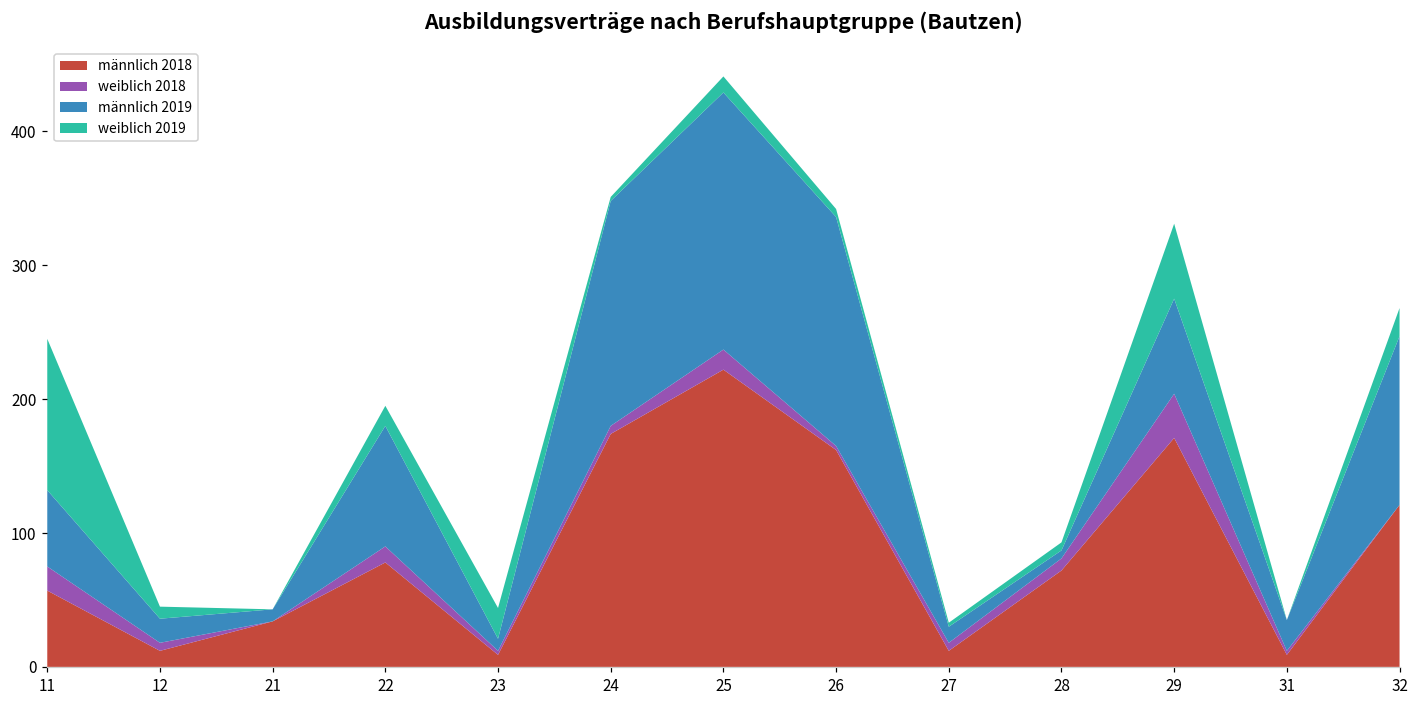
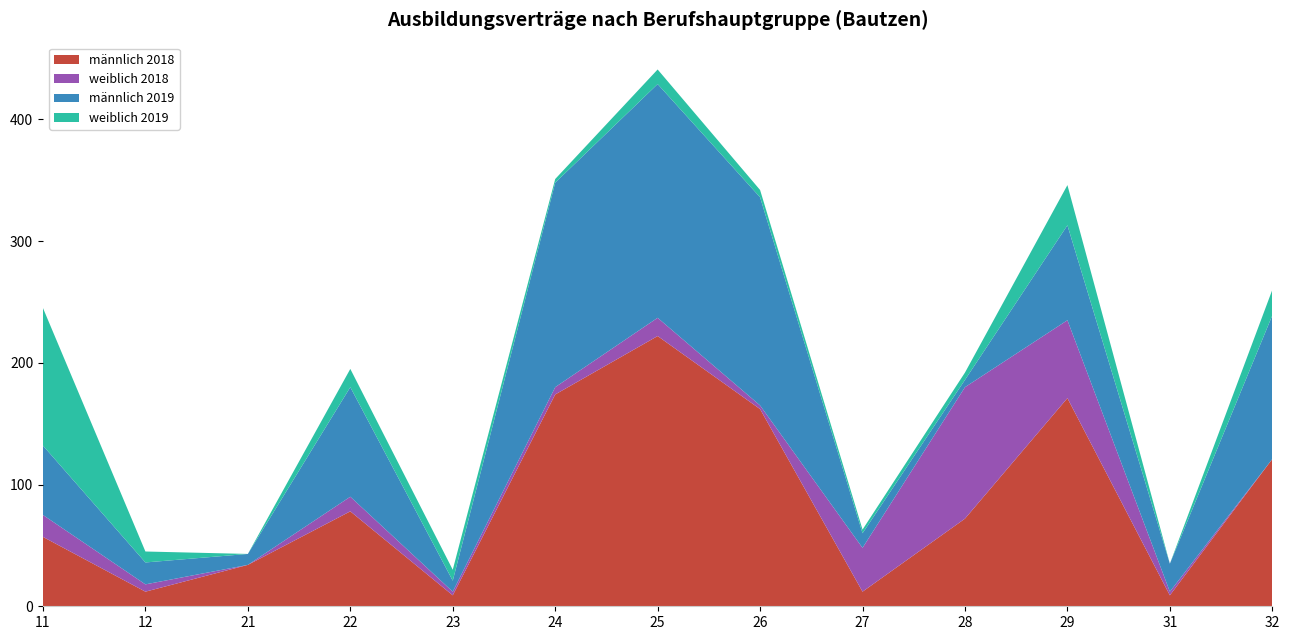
  {
    "männlich 2018": {
      "11": 57,
      "12": 12,
      "22": 78,
      "23": 9,
      "24": 174,
      "25": 222,
      "26": 162,
      "27": 12,
      "28": 72,
      "29": 171,
      "31": 9
    },
    "weiblich 2018": {
      "11": 18,
      "12": 6,
      "22": 12,
      "23": 3,
      "24": 6,
      "25": 15,
      "26": 3,
-     "27": 6,
-     "28": 9,
-     "29": 33,
+     "27": 36,
+     "28": 108,
+     "29": 64,
      "31": 3
    },
    "männlich 2019": {
      "11": 57,
      "12": 18,
      "22": 90,
      "23": 9,
      "24": 168,
      "25": 192,
      "26": 171,
      "27": 12,
      "28": 6,
-     "29": 71,
-     "32": 126
+     "29": 78,
+     "32": 118
    },
    "weiblich 2019": {
      "11": 113,
      "12": 9,
      "22": 15,
-     "23": 23,
+     "23": 9,
      "24": 3,
      "25": 12,
      "26": 6,
      "27": 3,
      "28": 6,
-     "29": 56,
+     "29": 33,
      "32": 21
    }
  }
